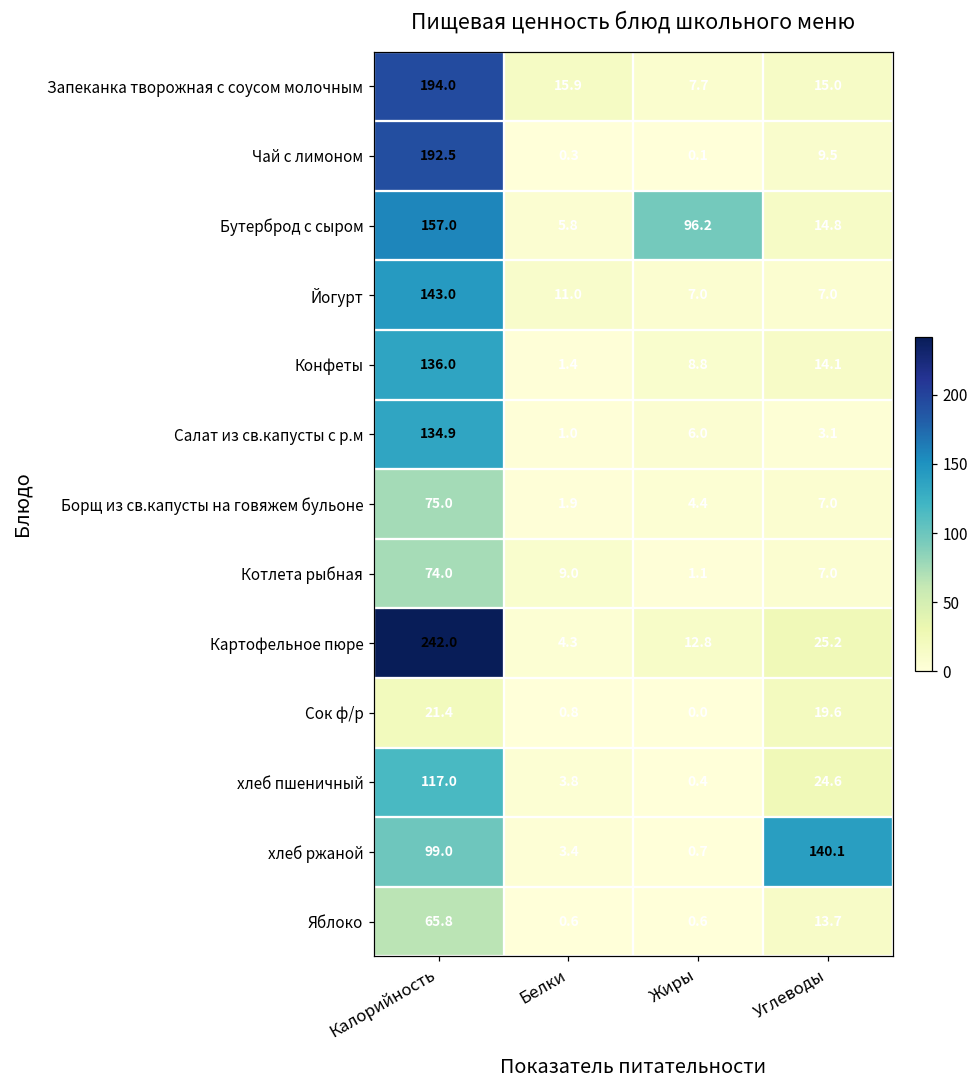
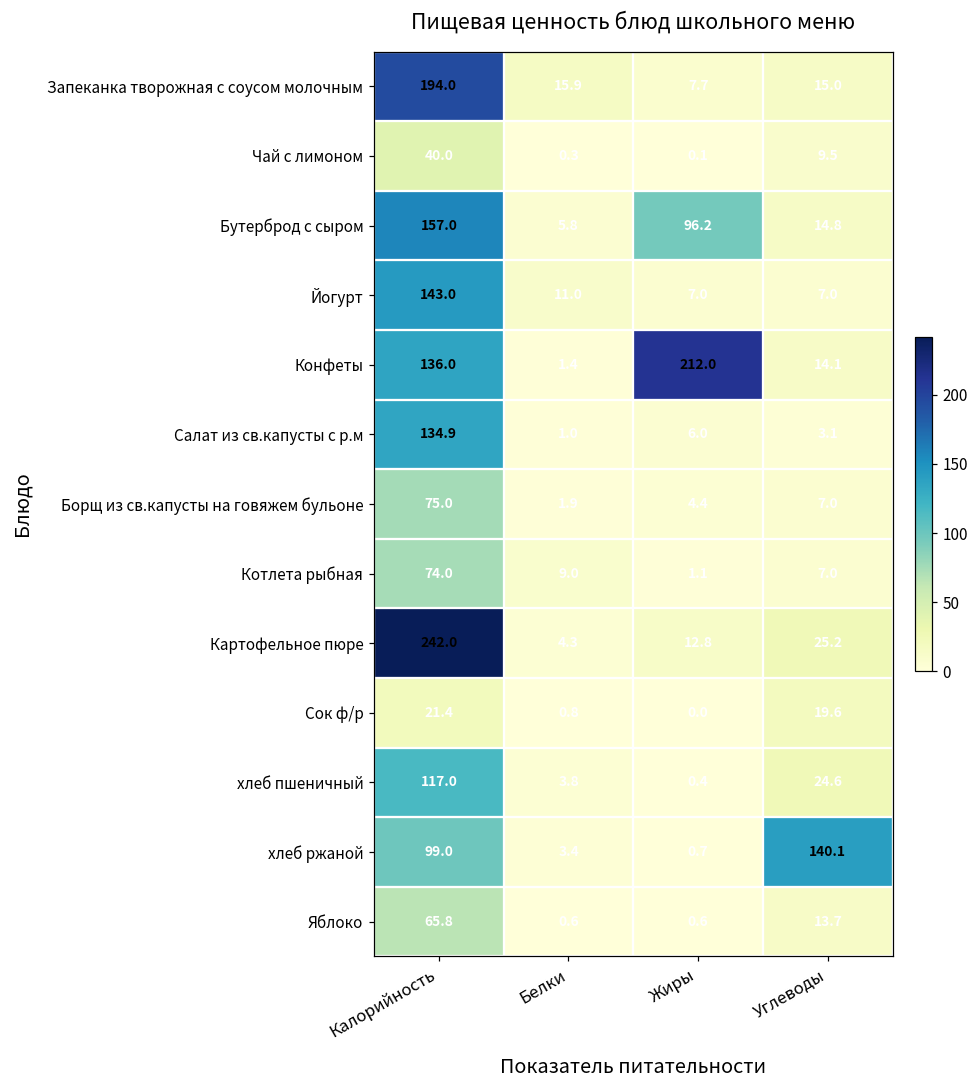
  {
    "Запеканка творожная с соусом молочным": {
      "Калорийность": 194.0,
      "Белки": 15.9,
      "Жиры": 7.7,
      "Углеводы": 15.0
    },
    "Чай с лимоном": {
-     "Калорийность": 192.5,
+     "Калорийность": 40.0,
      "Углеводы": 9.5
    },
    "Бутерброд с сыром": {
      "Калорийность": 157.0,
      "Жиры": 96.2,
      "Углеводы": 14.8
    },
    "Йогурт": {
      "Калорийность": 143.0,
      "Белки": 11.0
    },
    "Конфеты": {
      "Калорийность": 136.0,
-     "Жиры": 8.8,
+     "Жиры": 212.0,
      "Углеводы": 14.1
    },
    "Салат из св.капусты с р.м": {
      "Калорийность": 134.9
    },
    "Борщ из св.капусты на говяжем бульоне": {
      "Калорийность": 75.0
    },
    "Котлета рыбная": {
      "Калорийность": 74.0,
      "Белки": 9.0
    },
    "Картофельное пюре": {
      "Калорийность": 242.0,
      "Жиры": 12.8,
      "Углеводы": 25.2
    },
    "Сок ф/р": {
      "Калорийность": 21.4,
      "Углеводы": 19.6
    },
    "хлеб пшеничный": {
      "Калорийность": 117.0,
      "Углеводы": 24.6
    },
    "хлеб ржаной": {
      "Калорийность": 99.0,
      "Углеводы": 140.1
    },
    "Яблоко": {
      "Калорийность": 65.8,
      "Углеводы": 13.7
    }
  }
